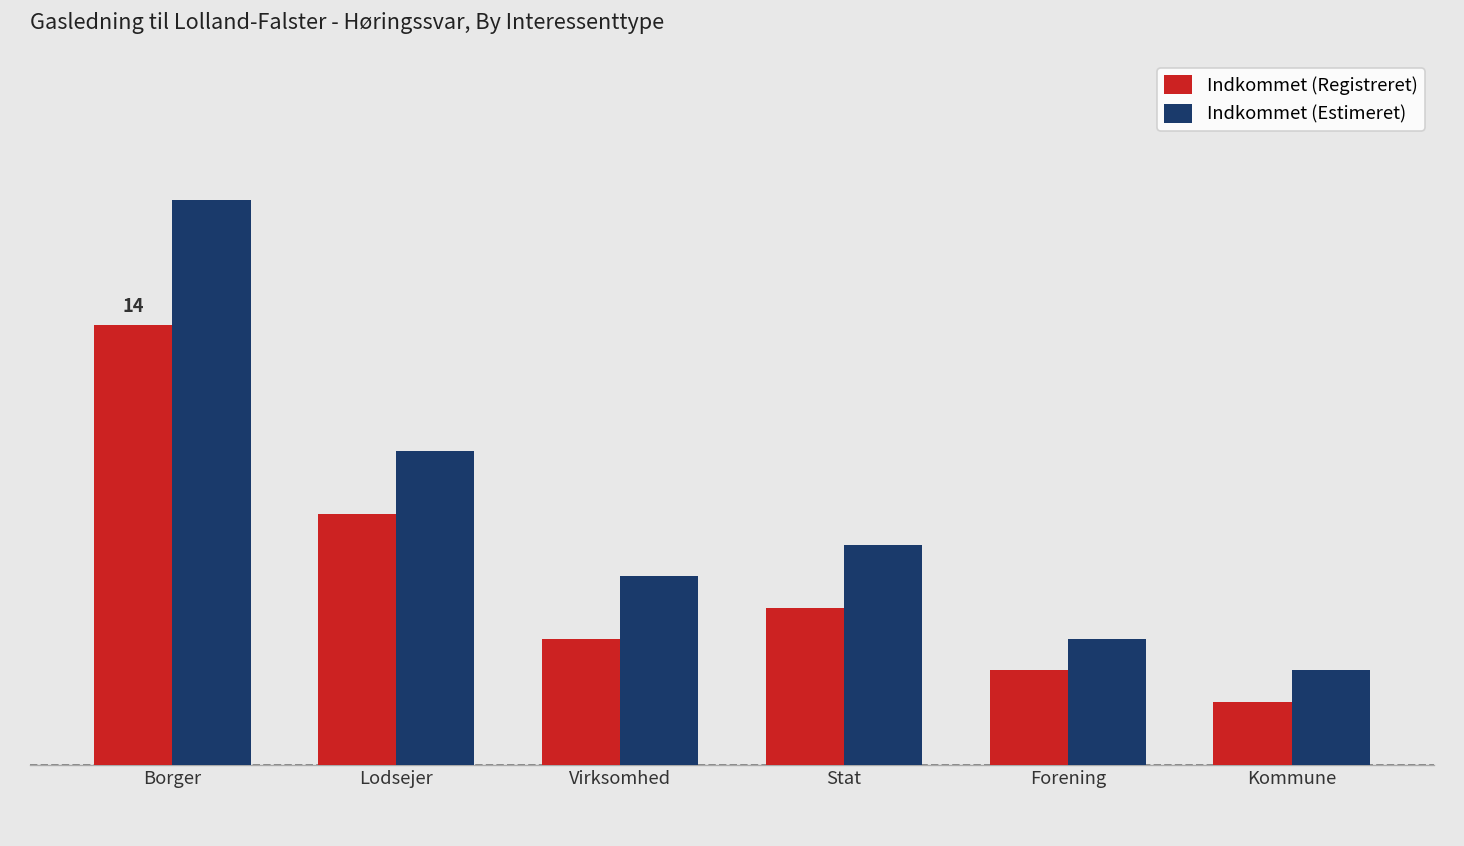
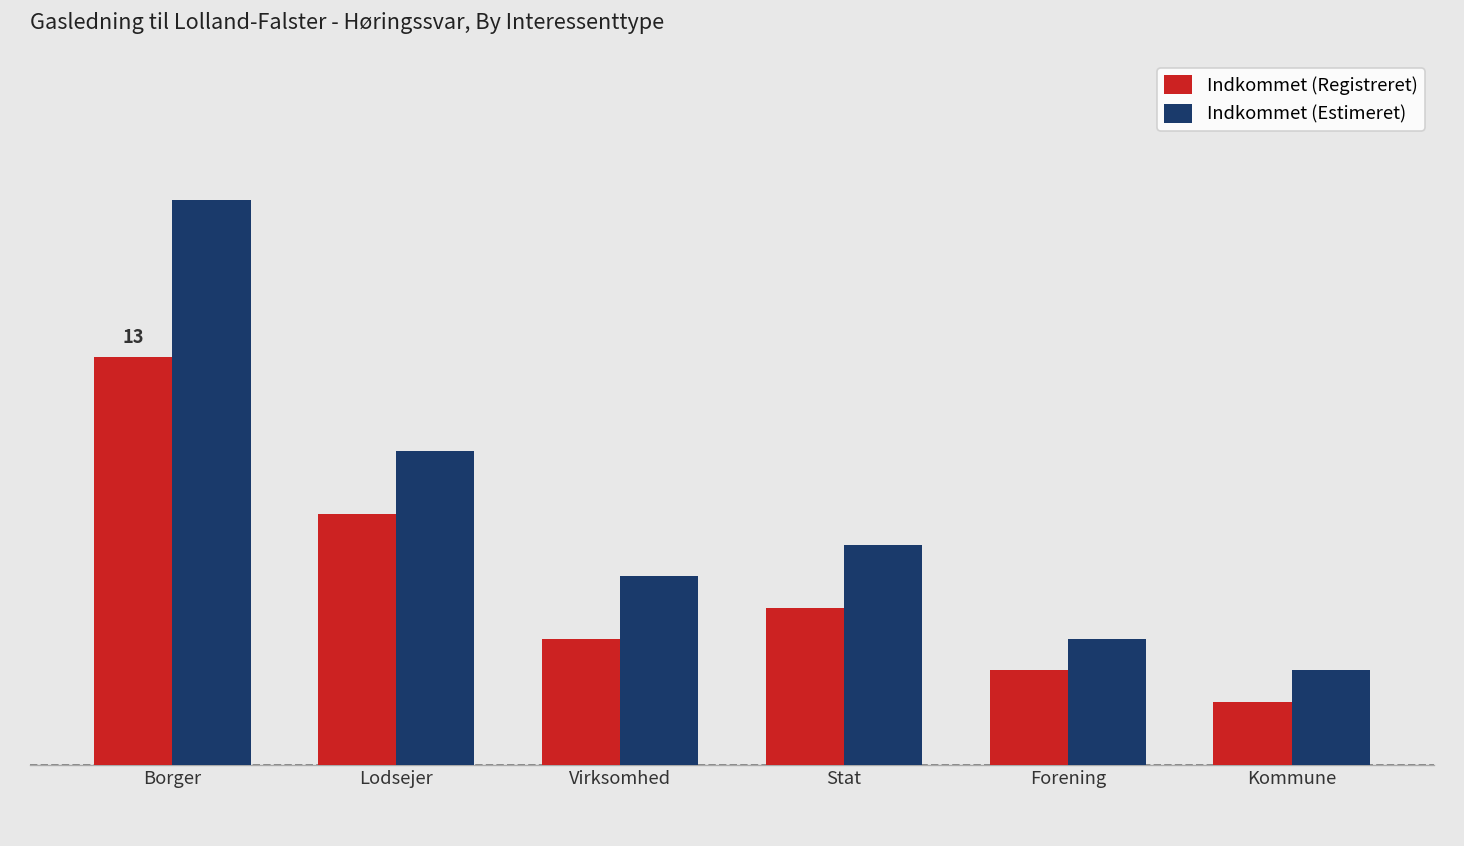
  {
    "Indkommet (Registreret)": {
-     "Borger": 14
+     "Borger": 13
    }
  }
